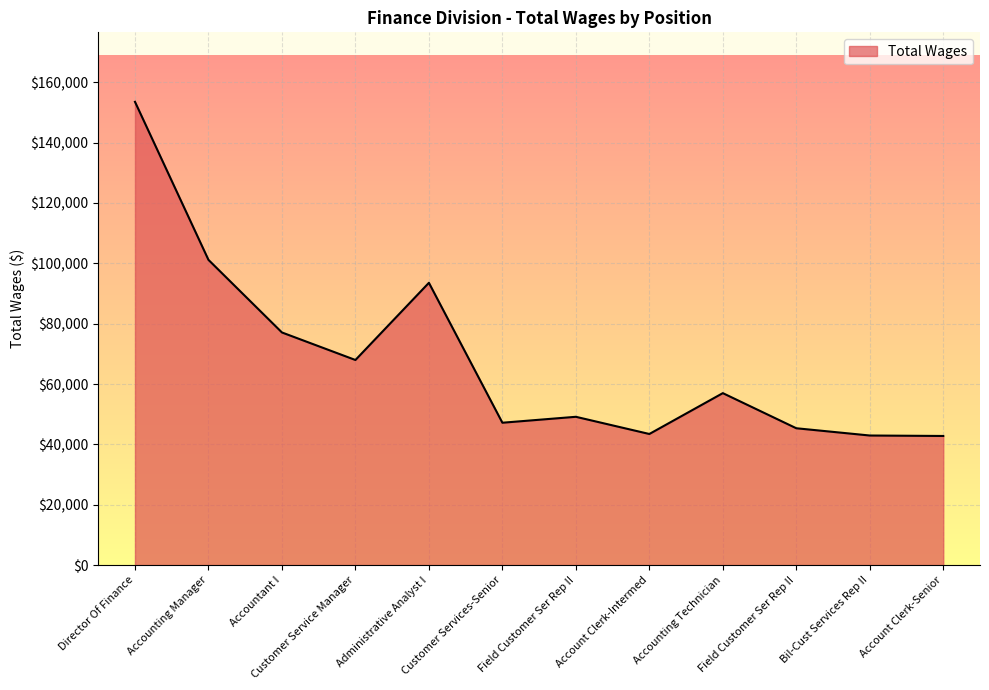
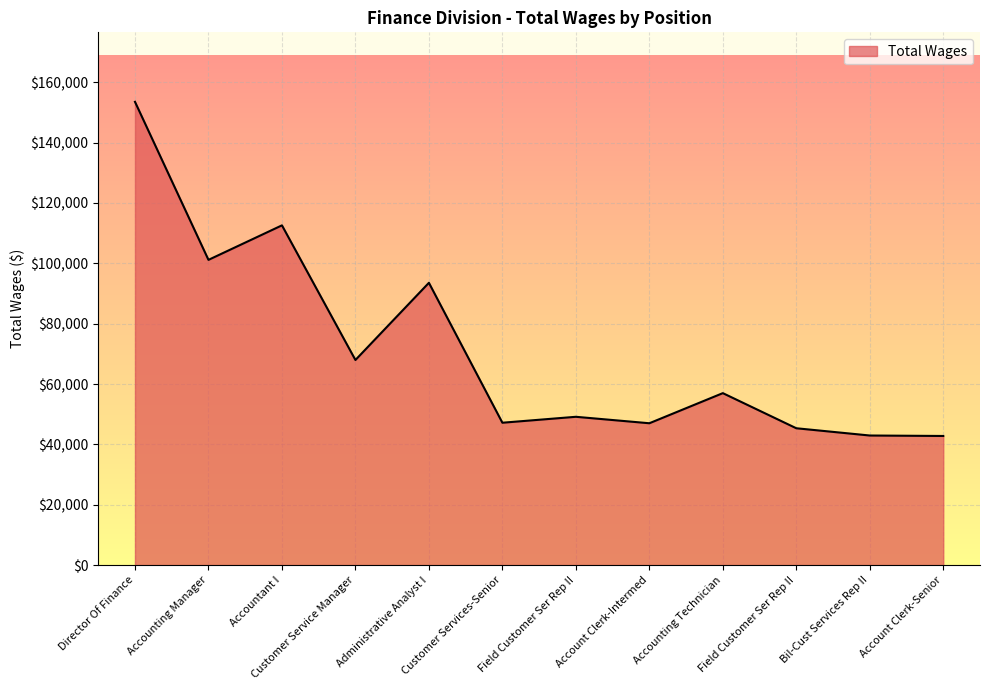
  {
    "Director Of Finance": "$154,000",
    "Accounting Manager": "$101,000",
-   "Accountant I": "$77,000",
+   "Accountant I": "$113,000",
    "Customer Service Manager": "$68,000",
    "Administrative Analyst I": "$94,000",
    "Customer Services-Senior": "$47,000",
-   "Account Clerk-Intermed": "$43,000",
+   "Account Clerk-Intermed": "$47,000",
    "Accounting Technician": "$57,000",
    "Bil-Cust Services Rep II": "$43,000",
    "Account Clerk-Senior": "$43,000"
  }
